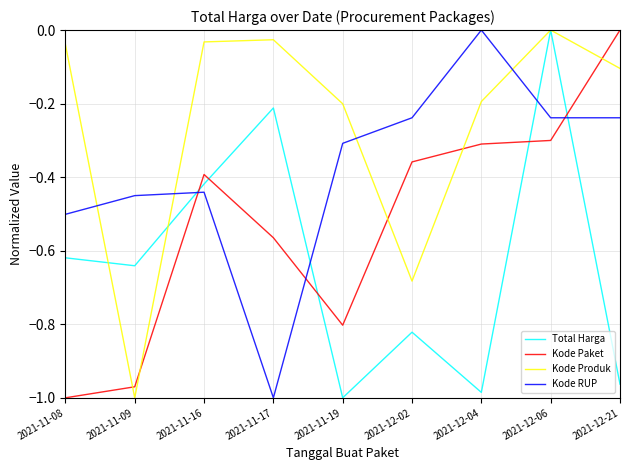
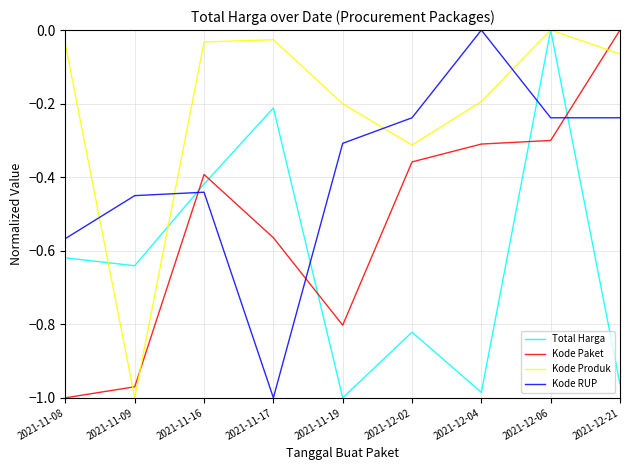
  {
    "Total Harga": {
      "2021-11-08": -0.62,
      "2021-11-09": -0.64,
      "2021-11-16": -0.42,
      "2021-11-17": -0.21,
      "2021-11-19": -1.00,
      "2021-12-02": -0.82,
      "2021-12-04": -0.99,
      "2021-12-21": -0.96
    },
    "Kode Paket": {
      "2021-11-08": -1.00,
      "2021-11-09": -0.97,
      "2021-11-16": -0.39,
      "2021-11-17": -0.56,
      "2021-11-19": -0.80,
      "2021-12-02": -0.36,
      "2021-12-04": -0.31,
      "2021-12-06": -0.30,
      "2021-12-21": 0.00
    },
    "Kode Produk": {
      "2021-11-08": -0.04,
      "2021-11-09": -1.00,
      "2021-11-16": -0.03,
      "2021-11-17": -0.03,
      "2021-11-19": -0.20,
-     "2021-12-02": -0.68,
+     "2021-12-02": -0.31,
      "2021-12-04": -0.19,
-     "2021-12-21": -0.10
+     "2021-12-21": -0.06
    },
    "Kode RUP": {
-     "2021-11-08": -0.50,
+     "2021-11-08": -0.57,
      "2021-11-09": -0.45,
      "2021-11-16": -0.44,
      "2021-11-17": -1.00,
      "2021-11-19": -0.31,
      "2021-12-02": -0.24,
      "2021-12-04": 0.00,
      "2021-12-06": -0.24,
      "2021-12-21": -0.24
    }
  }
